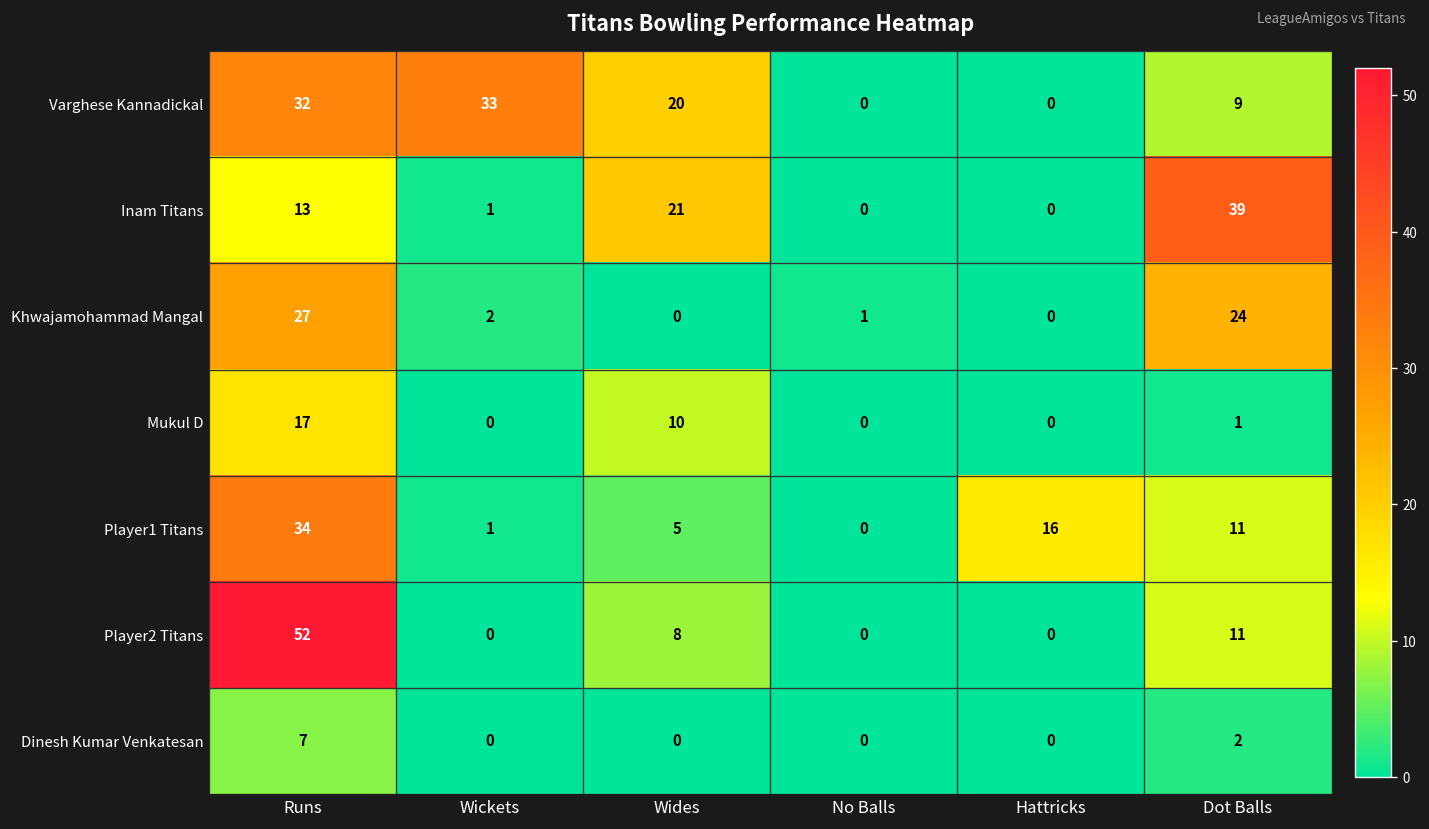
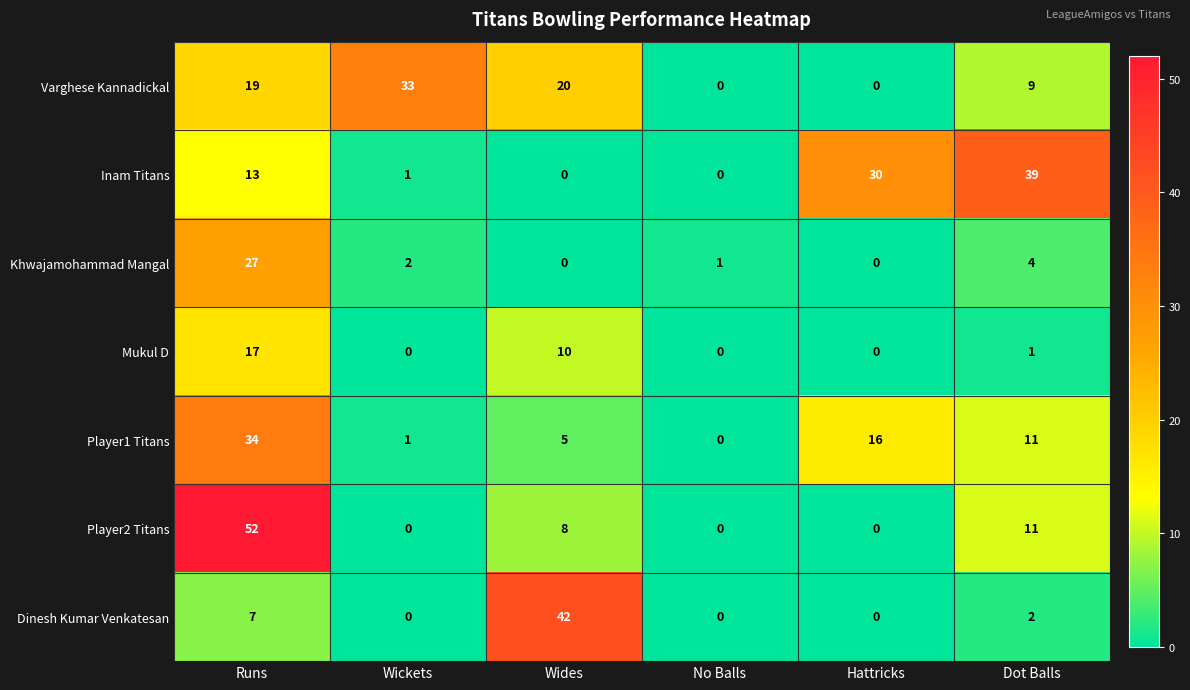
  {
    "Varghese Kannadickal": {
-     "Runs": 32,
+     "Runs": 19,
      "Wickets": 33,
      "Wides": 20,
      "No Balls": 0,
      "Hattricks": 0,
      "Dot Balls": 9
    },
    "Inam Titans": {
      "Runs": 13,
      "Wickets": 1,
-     "Wides": 21,
+     "Wides": 0,
      "No Balls": 0,
-     "Hattricks": 0,
+     "Hattricks": 30,
      "Dot Balls": 39
    },
    "Khwajamohammad Mangal": {
      "Runs": 27,
      "Wickets": 2,
      "Wides": 0,
      "No Balls": 1,
      "Hattricks": 0,
-     "Dot Balls": 24
+     "Dot Balls": 4
    },
    "Mukul D": {
      "Runs": 17,
      "Wickets": 0,
      "Wides": 10,
      "No Balls": 0,
      "Hattricks": 0,
      "Dot Balls": 1
    },
    "Player1 Titans": {
      "Runs": 34,
      "Wickets": 1,
      "Wides": 5,
      "No Balls": 0,
      "Hattricks": 16,
      "Dot Balls": 11
    },
    "Player2 Titans": {
      "Runs": 52,
      "Wickets": 0,
      "Wides": 8,
      "No Balls": 0,
      "Hattricks": 0,
      "Dot Balls": 11
    },
    "Dinesh Kumar Venkatesan": {
      "Runs": 7,
      "Wickets": 0,
-     "Wides": 0,
+     "Wides": 42,
      "No Balls": 0,
      "Hattricks": 0,
      "Dot Balls": 2
    }
  }
